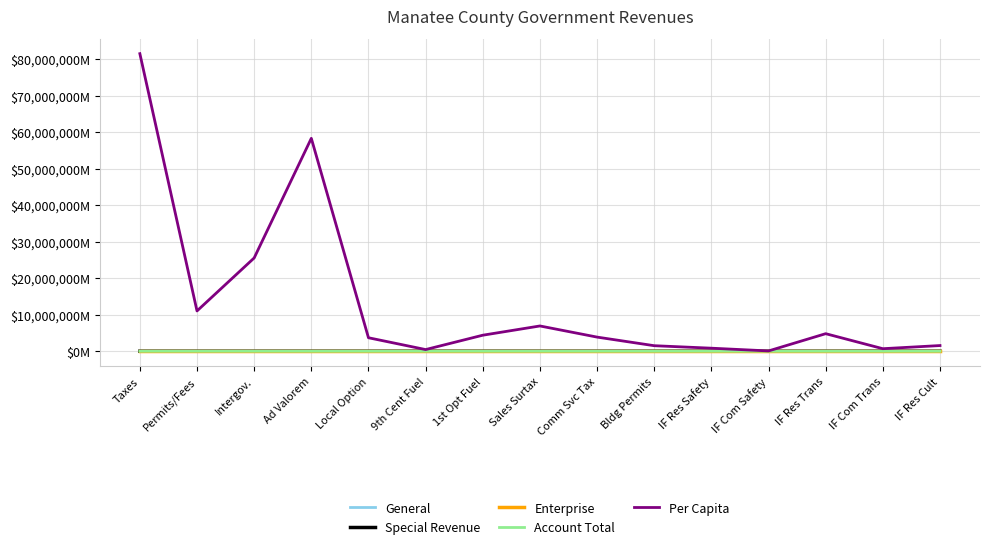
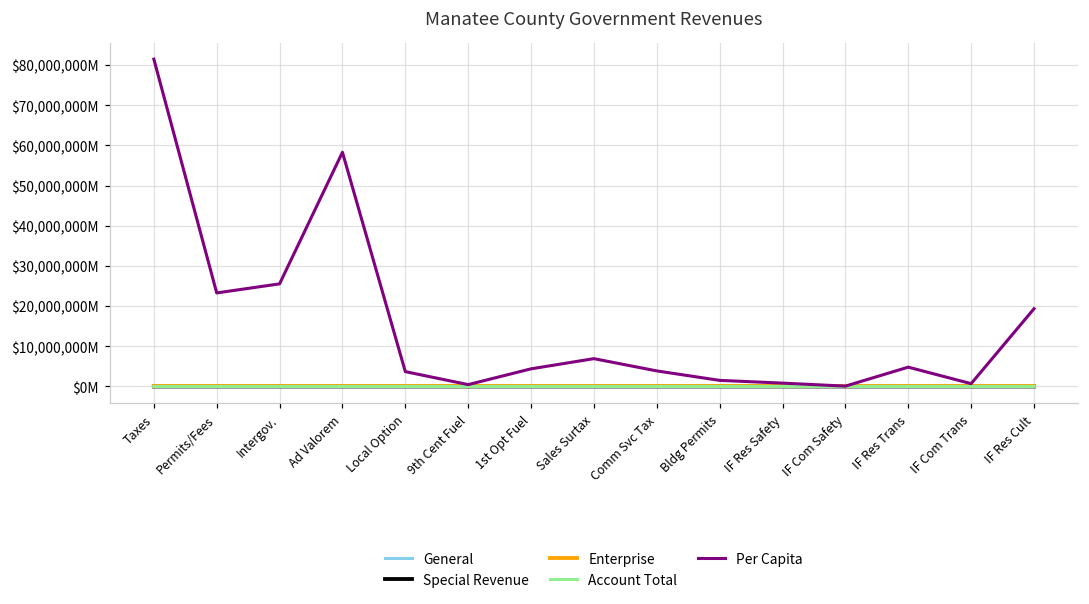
  {
    "Account Total": {
      "Taxes": "$0",
      "Permits/Fees": "$0",
      "Intergov.": "$0",
      "Ad Valorem": "$0",
      "Local Option": "$0",
      "1st Opt Fuel": "$0",
      "Sales Surtax": "$0",
      "Comm Svc Tax": "$0",
      "Bldg Permits": "$0",
      "IF Res Safety": "$0",
      "IF Res Trans": "$0",
      "IF Res Cult": "$0"
    },
    "Per Capita": {
      "Taxes": "$81,000,000,000,000",
-     "Permits/Fees": "$11,000,000,000,000",
+     "Permits/Fees": "$23,000,000,000,000",
      "Intergov.": "$26,000,000,000,000",
      "Ad Valorem": "$58,000,000,000,000",
      "Local Option": "$4,000,000,000,000",
      "1st Opt Fuel": "$4,000,000,000,000",
      "Sales Surtax": "$7,000,000,000,000",
      "Comm Svc Tax": "$4,000,000,000,000",
      "Bldg Permits": "$2,000,000,000,000",
      "IF Res Safety": "$1,000,000,000,000",
      "IF Res Trans": "$5,000,000,000,000",
-     "IF Res Cult": "$2,000,000,000,000"
+     "IF Res Cult": "$19,000,000,000,000"
    }
  }
